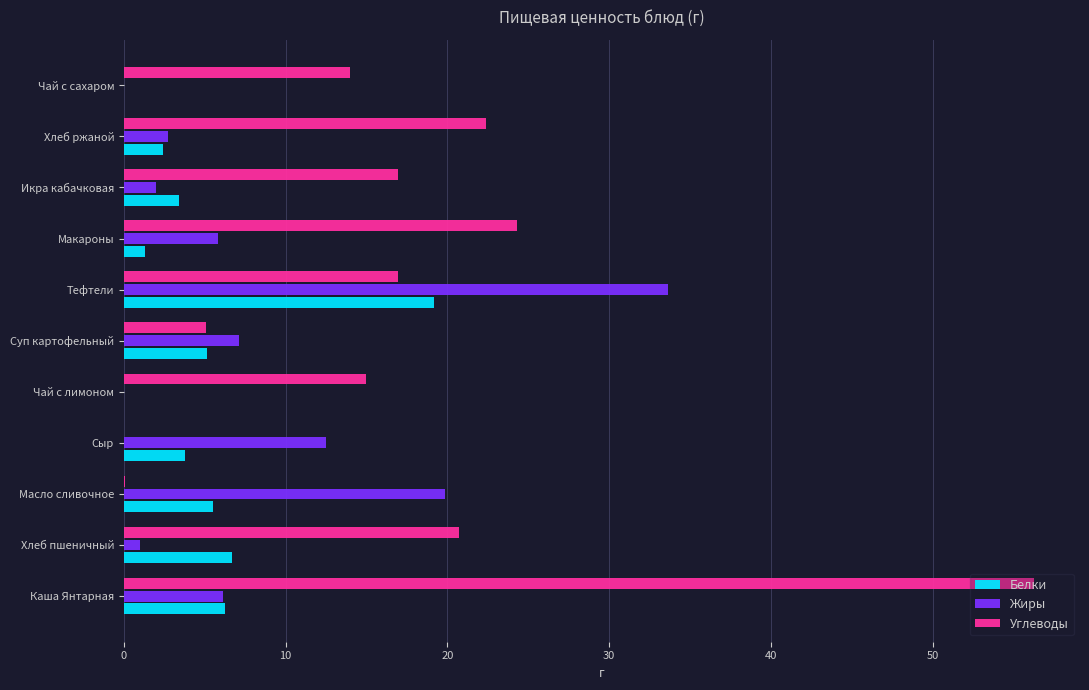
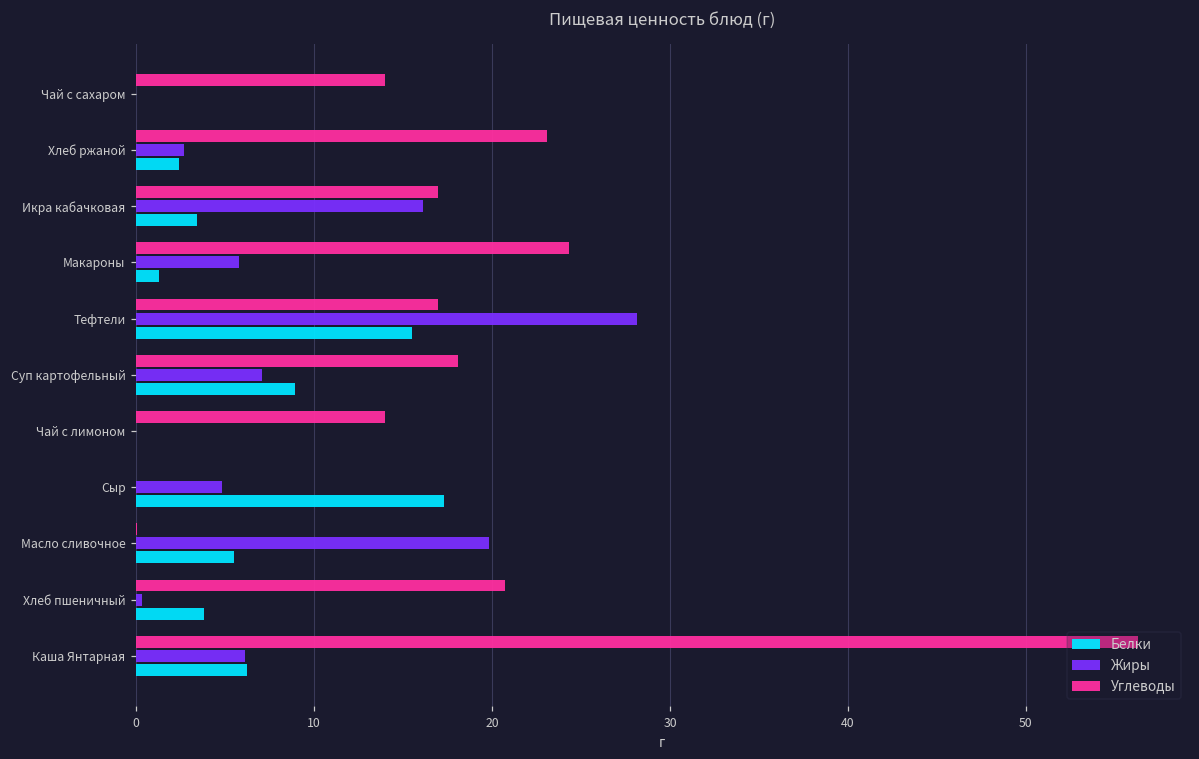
  {
    "Белки": {
      "Чай с сахаром": 0.0,
      "Хлеб ржаной": 2.4,
      "Икра кабачковая": 3.4,
      "Макароны": 1.3,
-     "Тефтели": 19.2,
-     "Суп картофельный": 5.1,
+     "Тефтели": 15.5,
+     "Суп картофельный": 8.9,
      "Чай с лимоном": 0.0,
-     "Сыр": 3.8,
+     "Сыр": 17.3,
      "Масло сливочное": 5.5,
-     "Хлеб пшеничный": 6.7,
+     "Хлеб пшеничный": 3.8,
      "Каша Янтарная": 6.3
    },
    "Жиры": {
      "Чай с сахаром": 0.0,
      "Хлеб ржаной": 2.7,
-     "Икра кабачковая": 2.0,
+     "Икра кабачковая": 16.1,
      "Макароны": 5.8,
-     "Тефтели": 33.7,
+     "Тефтели": 28.2,
      "Суп картофельный": 7.1,
      "Чай с лимоном": 0.0,
-     "Сыр": 12.5,
+     "Сыр": 4.8,
      "Масло сливочное": 19.9,
-     "Хлеб пшеничный": 1.0,
+     "Хлеб пшеничный": 0.3,
      "Каша Янтарная": 6.1
    },
    "Углеводы": {
      "Чай с сахаром": 14.0,
-     "Хлеб ржаной": 22.4,
+     "Хлеб ржаной": 23.1,
      "Икра кабачковая": 16.9,
      "Макароны": 24.3,
      "Тефтели": 17.0,
-     "Суп картофельный": 5.1,
-     "Чай с лимоном": 15,
+     "Суп картофельный": 18.1,
+     "Чай с лимоном": 14,
      "Сыр": 0.0,
      "Хлеб пшеничный": 20.7
    }
  }
